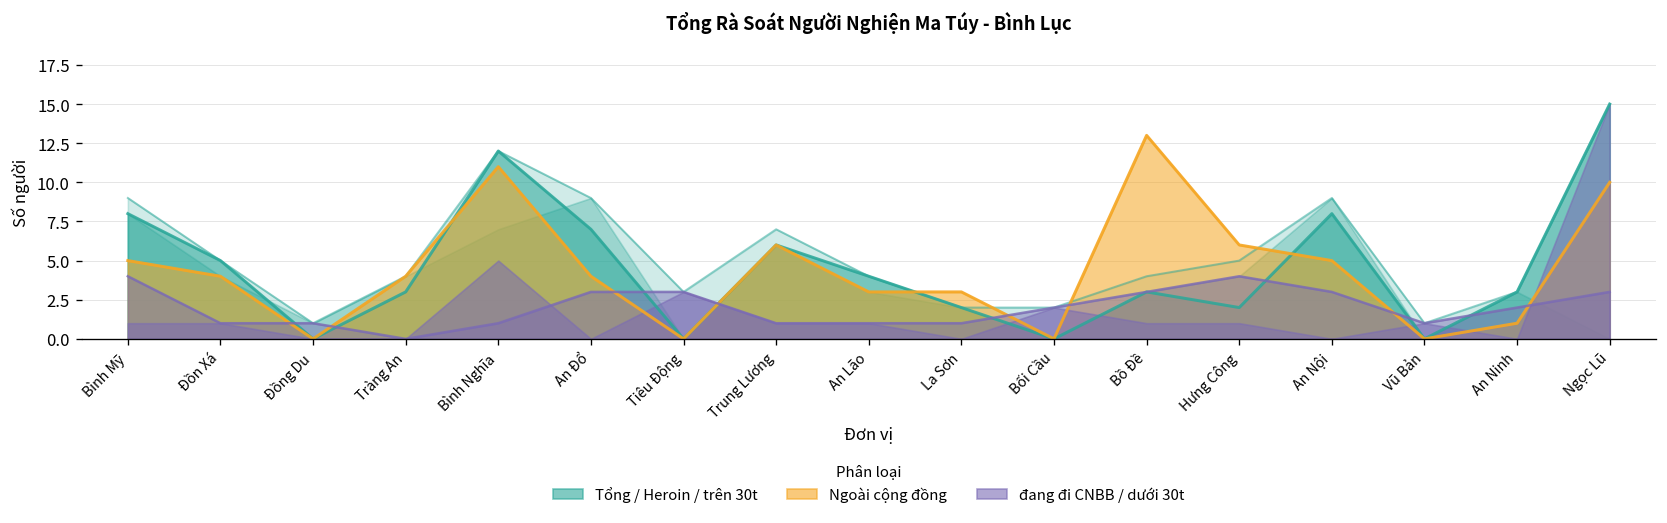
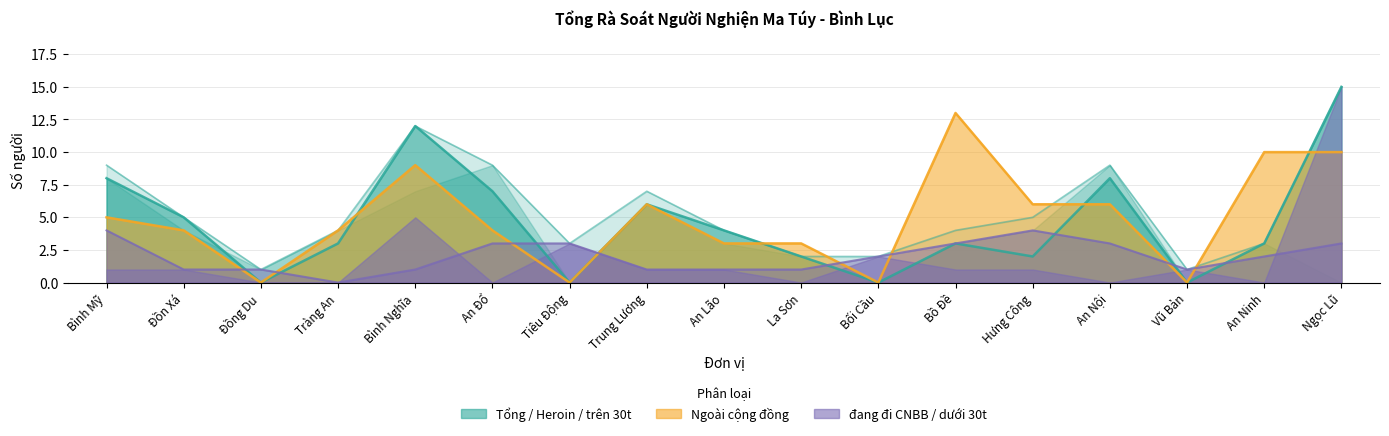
  {
    "Ngoài cộng đồng": {
      "Bình Mỹ": 5,
-     "Bình Nghĩa": 11,
+     "Bình Nghĩa": 9,
      "An Đổ": 4,
      "La Sơn": 3,
      "Bồ Đề": 13,
      "Hưng Công": 6,
-     "An Nội": 5,
-     "An Ninh": 1,
+     "An Nội": 6,
+     "An Ninh": 10,
      "Ngọc Lũ": 10
    }
  }
